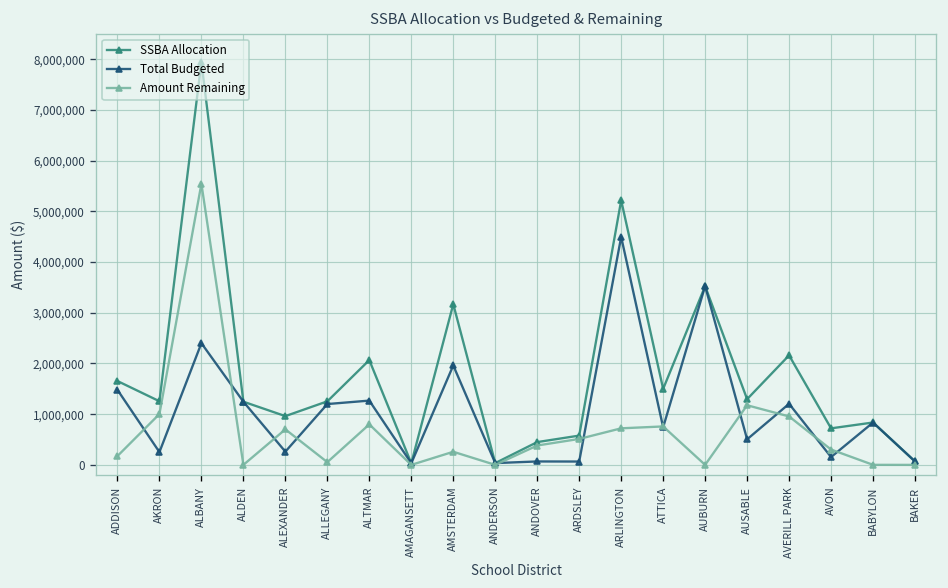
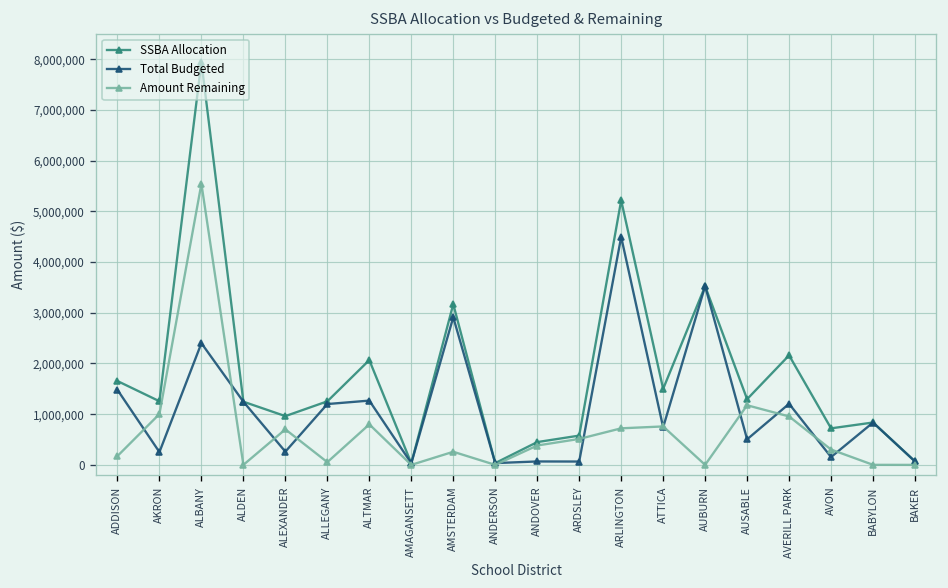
  {
    "SSBA Allocation": {
      "ADDISON": "1,700,000",
      "AKRON": "1,300,000",
      "ALEXANDER": "1,000,000",
      "ALTMAR": "2,100,000",
      "AMSTERDAM": "3,200,000",
      "ANDOVER": "400,000",
      "ARDSLEY": "600,000",
      "ARLINGTON": "5,200,000",
      "ATTICA": "1,500,000",
      "AUSABLE": "1,300,000",
      "AVERILL PARK": "2,200,000",
      "AVON": "700,000"
    },
    "Total Budgeted": {
      "ADDISON": "1,500,000",
      "AKRON": "300,000",
      "ALBANY": "2,400,000",
      "ALEXANDER": "300,000",
      "ALTMAR": "1,300,000",
-     "AMSTERDAM": "2,000,000",
+     "AMSTERDAM": "2,900,000",
      "ANDOVER": "100,000",
      "ARDSLEY": "100,000",
      "ARLINGTON": "4,500,000",
      "AUSABLE": "500,000",
      "AVERILL PARK": "1,200,000",
      "AVON": "200,000"
    },
    "Amount Remaining": {
      "ADDISON": "200,000",
      "AKRON": "1,000,000",
      "ALBANY": "5,500,000",
      "ALDEN": "0",
      "ALEXANDER": "700,000",
      "ALLEGANY": "100,000",
      "ALTMAR": "800,000",
      "AMSTERDAM": "300,000",
      "ANDOVER": "400,000",
      "ARDSLEY": "500,000",
      "ARLINGTON": "700,000",
      "AUBURN": "0",
      "AUSABLE": "1,200,000",
      "AVERILL PARK": "1,000,000",
      "AVON": "300,000",
      "BABYLON": "0",
      "BAKER": "0"
    }
  }
